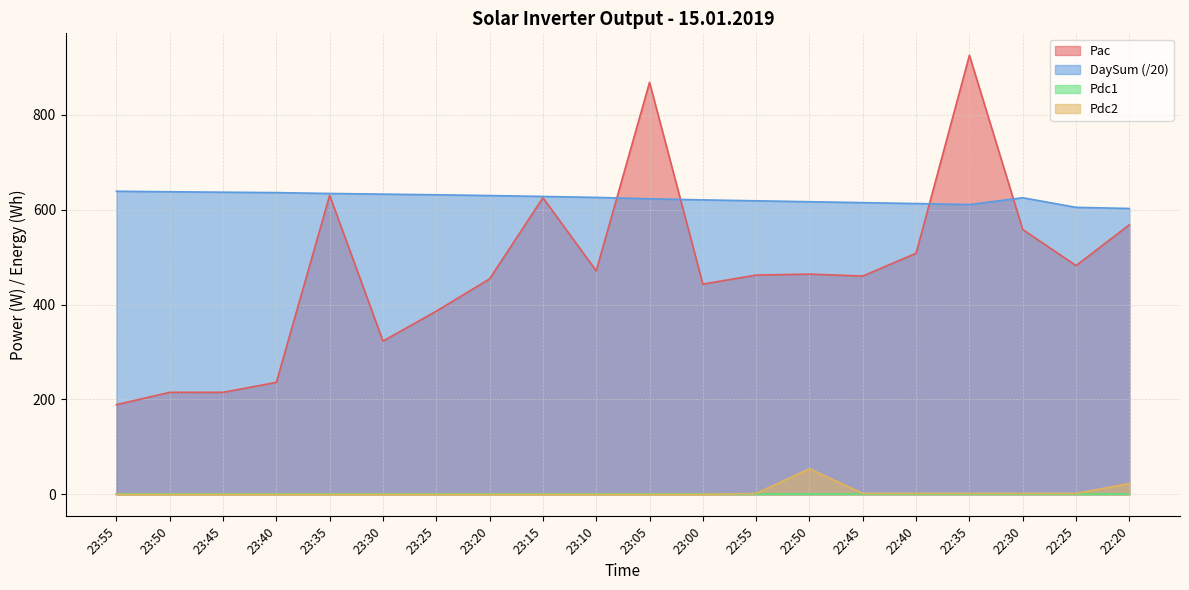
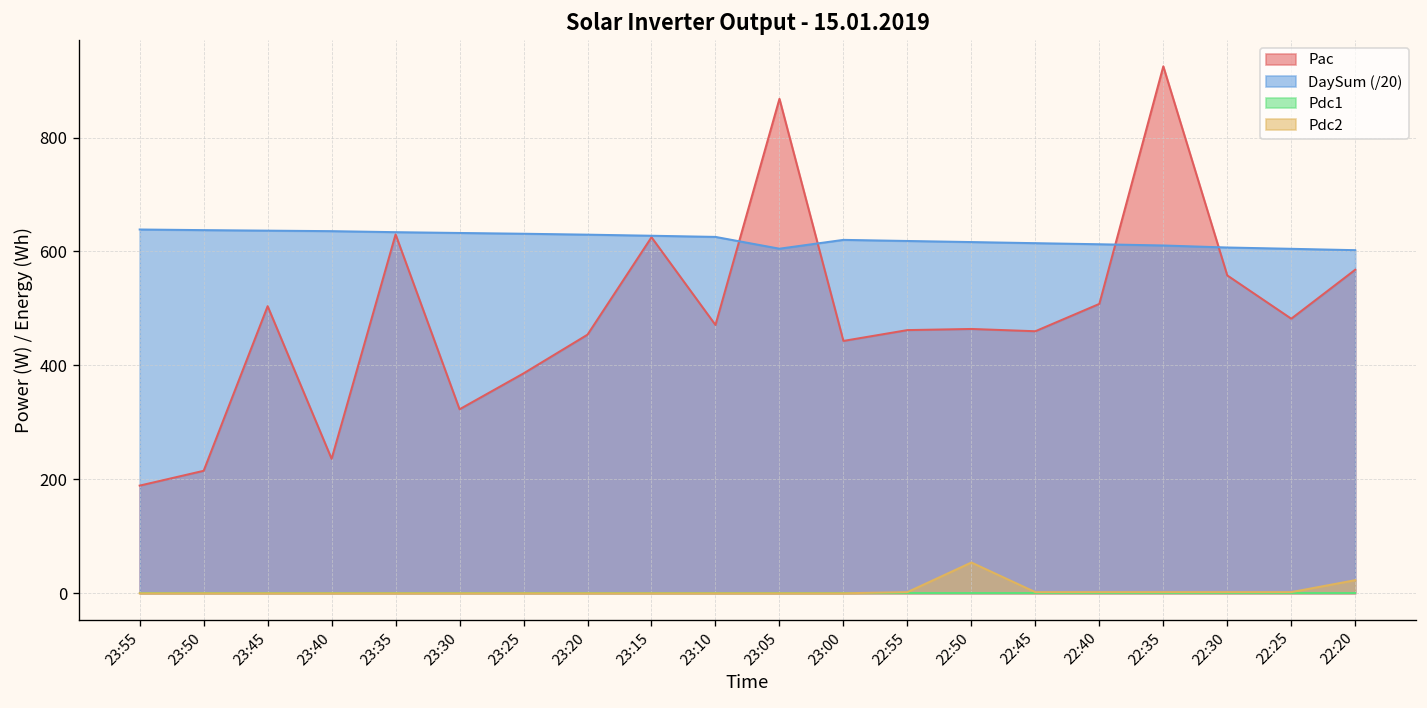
  {
    "Pac": {
      "23:55": 190,
      "23:50": 220,
-     "23:45": 220,
+     "23:45": 500,
      "23:40": 240,
      "23:30": 320,
      "23:25": 390,
      "23:20": 450,
      "23:10": 470,
      "23:05": 870,
      "23:00": 440,
      "22:55": 460,
      "22:50": 460,
      "22:45": 460,
      "22:40": 510,
      "22:35": 930,
      "22:30": 560,
      "22:25": 480,
      "22:20": 570
    },
    "DaySum (/20)": {
      "23:55": 640,
      "23:50": 640,
      "23:45": 640,
      "23:40": 640,
      "23:30": 630,
      "23:25": 630,
      "23:20": 630,
      "23:10": 630,
-     "23:05": 620,
+     "23:05": 600,
      "23:00": 620,
      "22:55": 620,
      "22:50": 620,
      "22:45": 610,
      "22:40": 610,
      "22:35": 610,
-     "22:30": 620,
+     "22:30": 610,
      "22:25": 600,
      "22:20": 600
    },
    "Pdc1": {
      "22:50": 0,
      "22:20": 0
    },
    "Pdc2": {
      "22:50": 50,
      "22:20": 20
    }
  }
